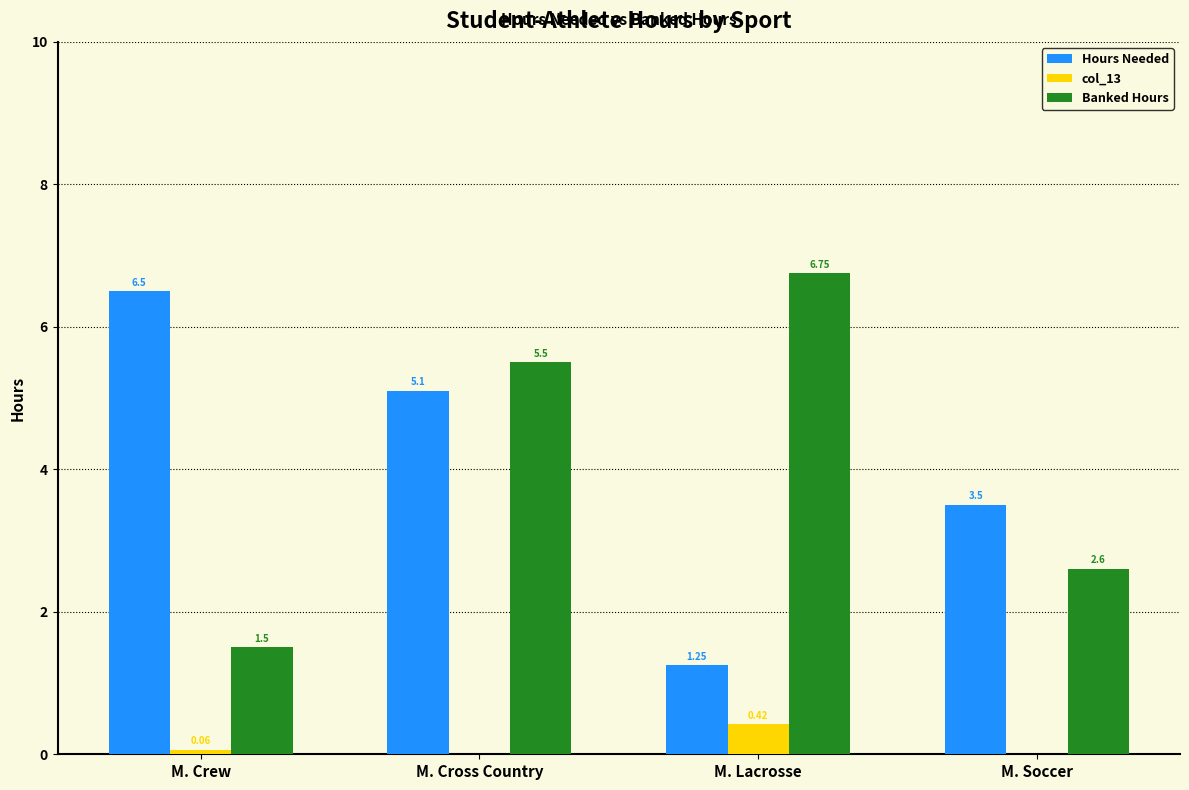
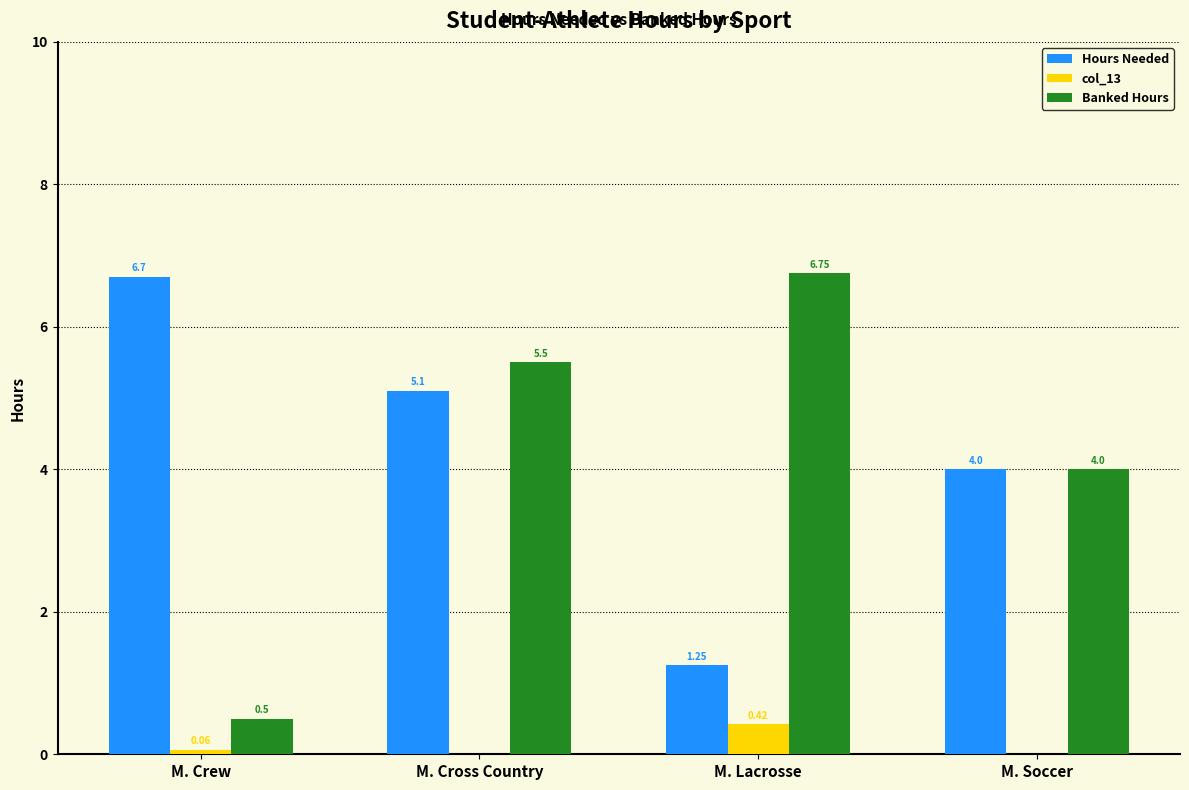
  {
    "Hours Needed": {
-     "M. Crew": 6.5,
+     "M. Crew": 6.7,
      "M. Cross Country": 5.1,
      "M. Lacrosse": 1.25,
-     "M. Soccer": 3.5
+     "M. Soccer": 4.0
    },
    "col_13": {
      "M. Crew": 0.06,
      "M. Lacrosse": 0.42
    },
    "Banked Hours": {
-     "M. Crew": 1.5,
+     "M. Crew": 0.5,
      "M. Cross Country": 5.5,
      "M. Lacrosse": 6.75,
-     "M. Soccer": 2.6
+     "M. Soccer": 4.0
    }
  }
